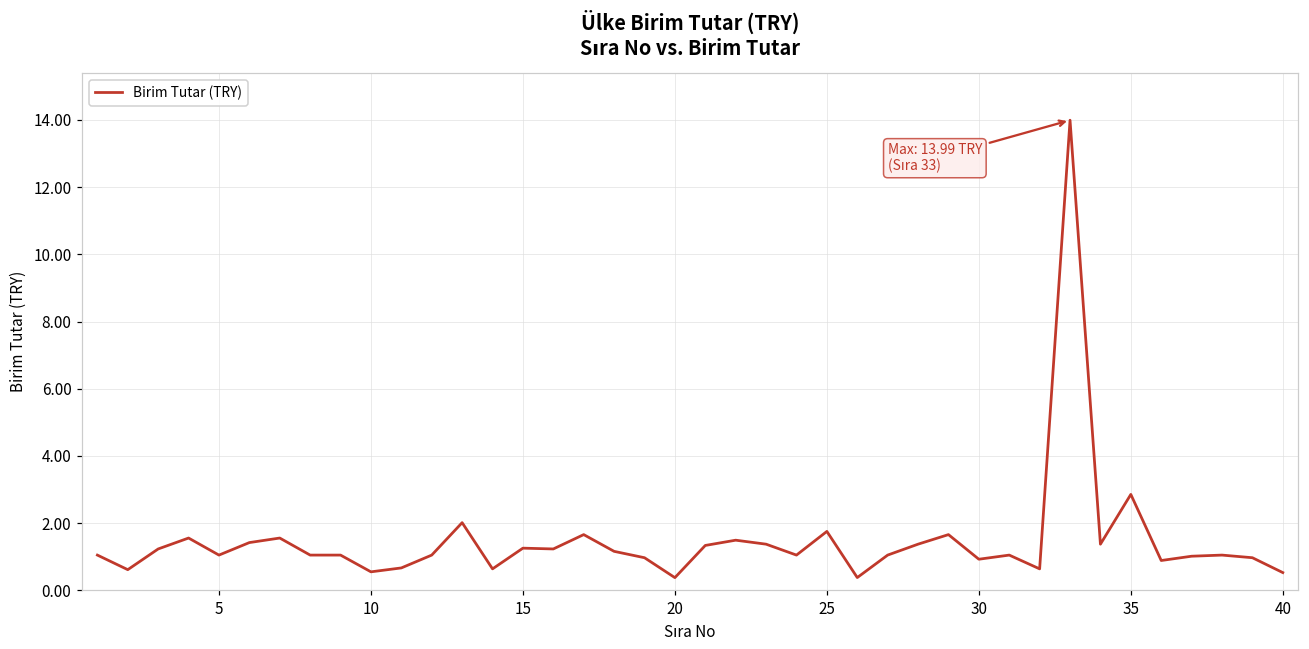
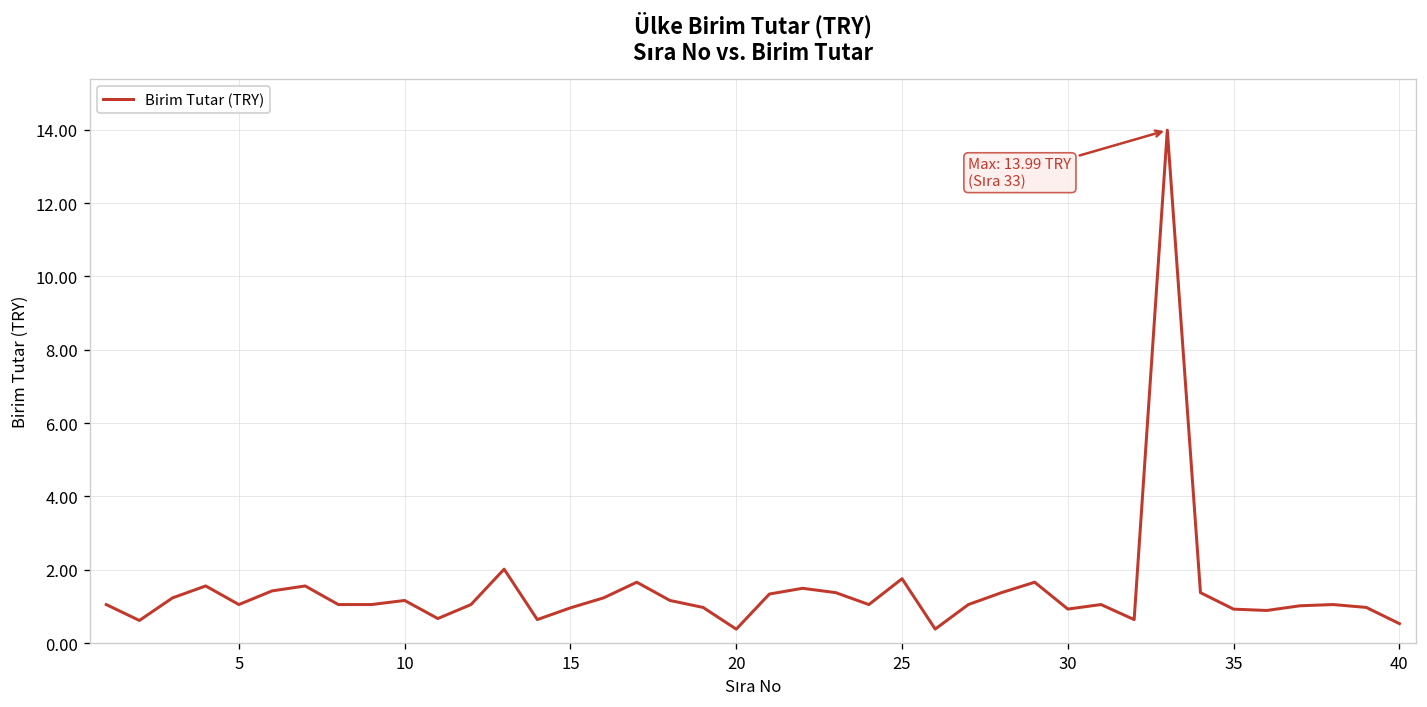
  {
    "5": 1.1,
-   "10": 0.6,
-   "15": 1.3,
+   "10": 1.2,
+   "15": 1.0,
    "20": 0.4,
    "25": 1.8,
    "30": 0.9,
-   "35": 2.9,
+   "35": 0.9,
    "40": 0.5
  }
